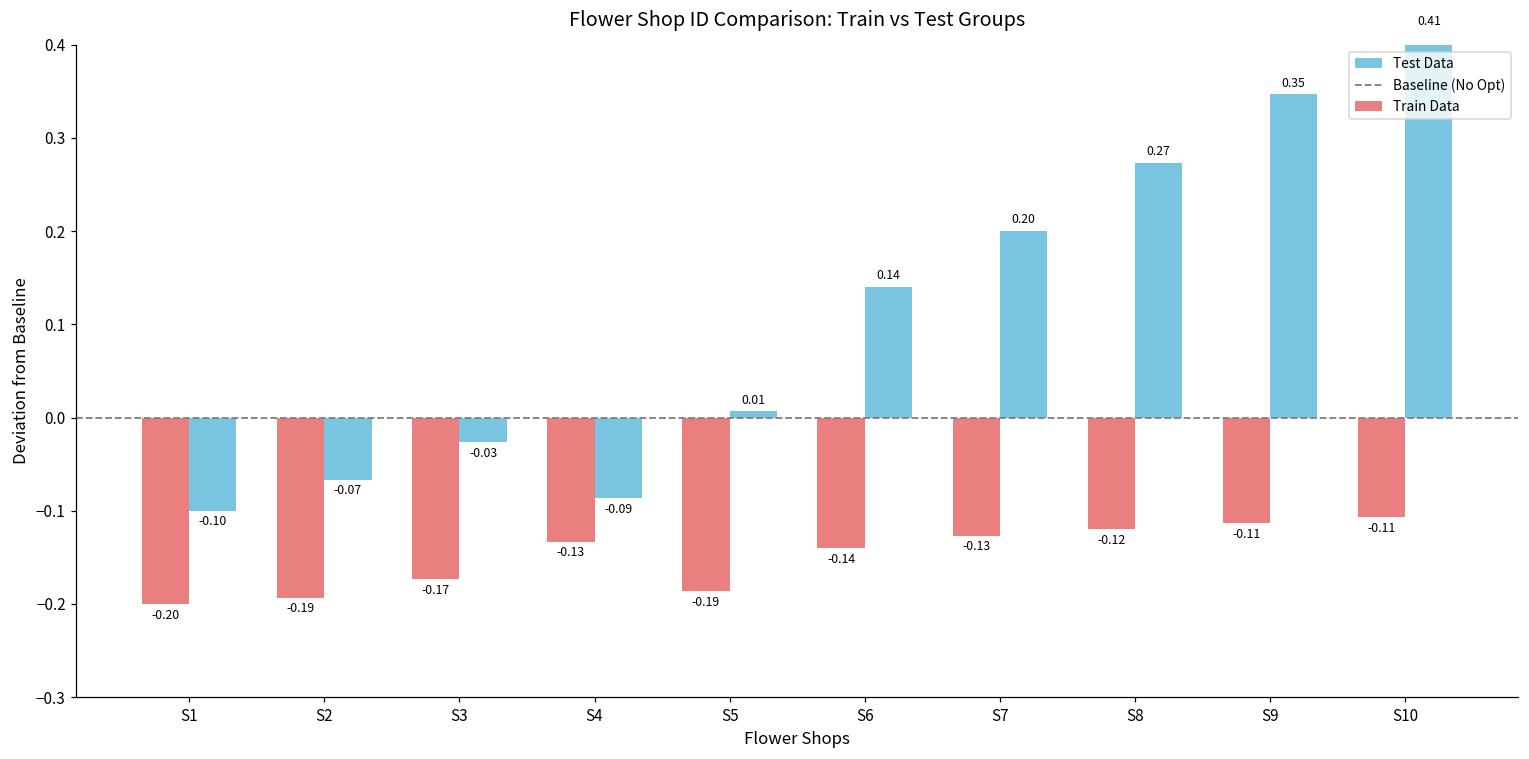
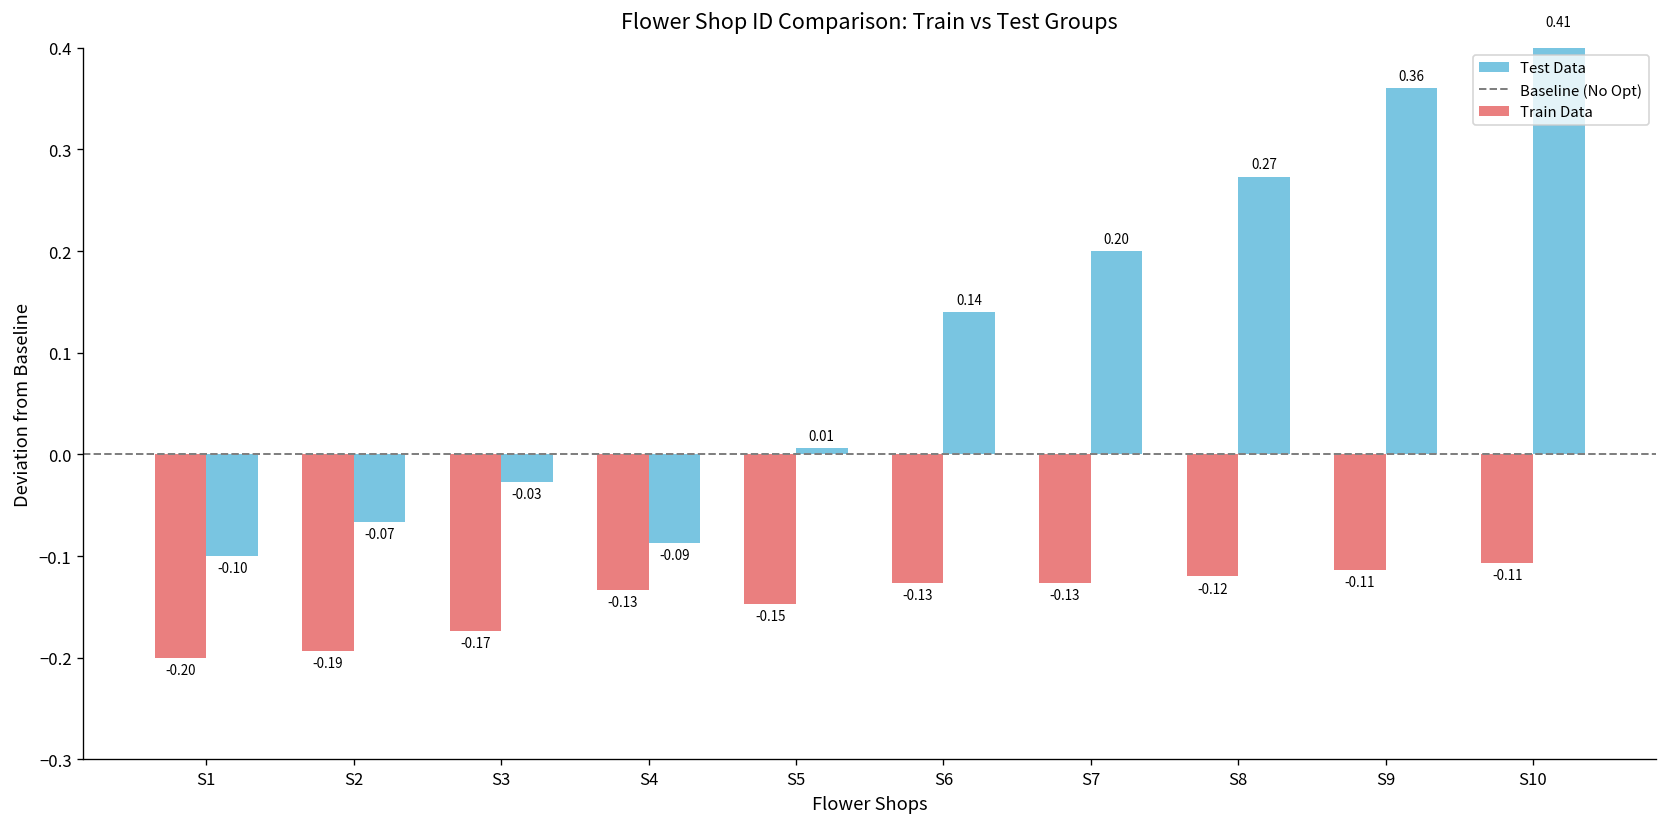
  {
    "Train Data": {
      "S1": -0.20,
      "S2": -0.19,
      "S3": -0.17,
      "S4": -0.13,
-     "S5": -0.19,
-     "S6": -0.14,
+     "S5": -0.15,
+     "S6": -0.13,
      "S7": -0.13,
      "S8": -0.12,
      "S9": -0.11,
      "S10": -0.11
    },
    "Test Data": {
      "S1": -0.10,
      "S2": -0.07,
      "S3": -0.03,
      "S4": -0.09,
      "S5": 0.01,
      "S6": 0.14,
      "S7": 0.20,
      "S8": 0.27,
-     "S9": 0.35
+     "S9": 0.36
    }
  }
